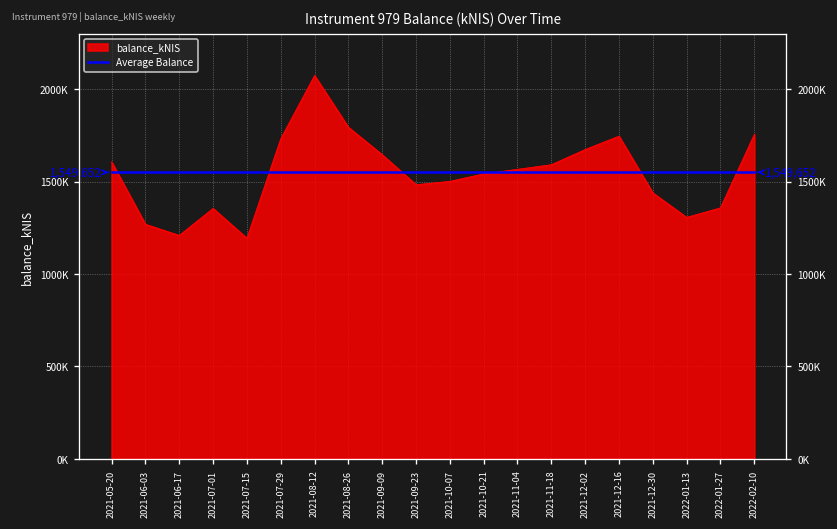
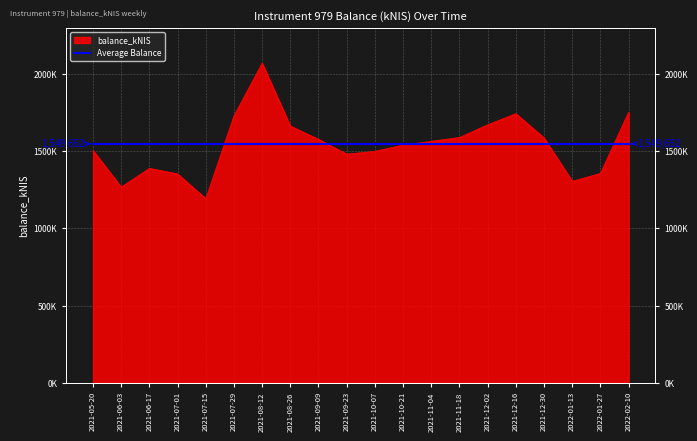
  {
    "balance_kNIS": {
-     "2021-05-20": "1610000",
+     "2021-05-20": "1510000",
      "2021-06-03": "1270000",
-     "2021-06-17": "1210000",
+     "2021-06-17": "1390000",
      "2021-07-01": "1350000",
      "2021-07-15": "1190000",
      "2021-07-29": "1730000",
      "2021-08-12": "2070000",
-     "2021-08-26": "1790000",
-     "2021-09-09": "1640000",
+     "2021-08-26": "1660000",
+     "2021-09-09": "1580000",
      "2021-09-23": "1480000",
      "2021-10-07": "1500000",
      "2021-11-18": "1590000",
      "2021-12-02": "1670000",
      "2021-12-16": "1750000",
-     "2021-12-30": "1440000",
+     "2021-12-30": "1590000",
      "2022-01-13": "1310000",
      "2022-01-27": "1360000",
      "2022-02-10": "1750000"
    },
    "Average Balance": {
      "2021-05-20": "1,549,652",
      "2022-02-10": "1,549,652"
    }
  }
